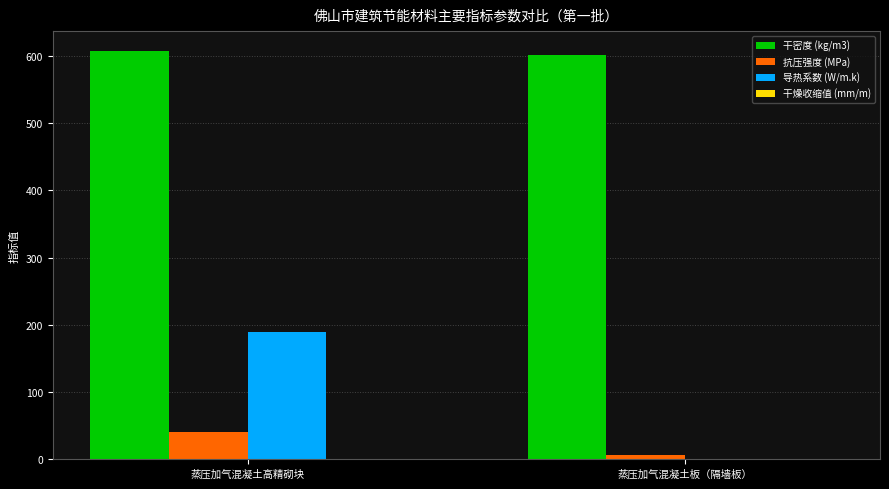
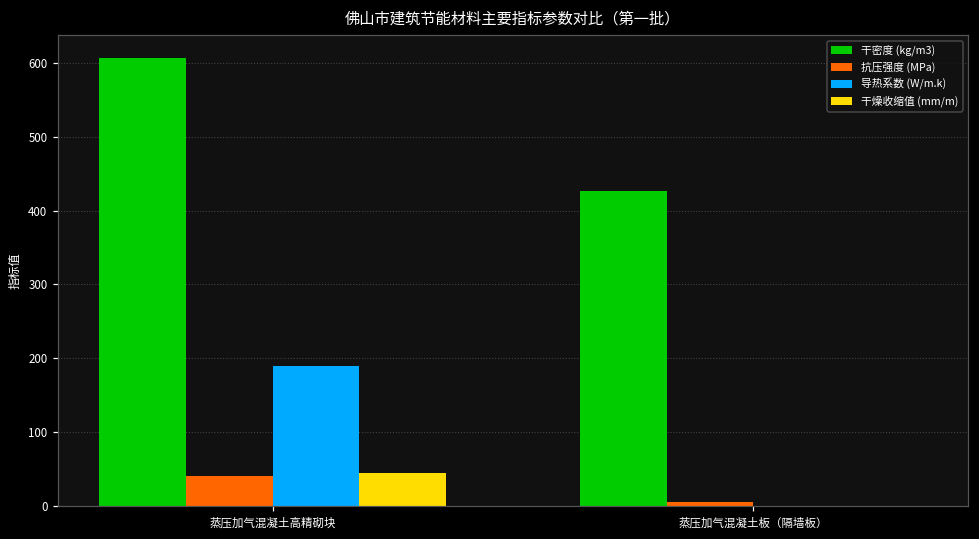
  {
    "干密度 (kg/m3)": {
      "蒸压加气混凝土高精砌块": 610,
-     "蒸压加气混凝土板（隔墙板）": 600
+     "蒸压加气混凝土板（隔墙板）": 430
    },
    "抗压强度 (MPa)": {
      "蒸压加气混凝土高精砌块": 40,
      "蒸压加气混凝土板（隔墙板）": 10
    },
    "导热系数 (W/m.k)": {
      "蒸压加气混凝土高精砌块": 190
    },
    "干燥收缩值 (mm/m)": {
-     "蒸压加气混凝土高精砌块": 0
+     "蒸压加气混凝土高精砌块": 40
    }
  }
